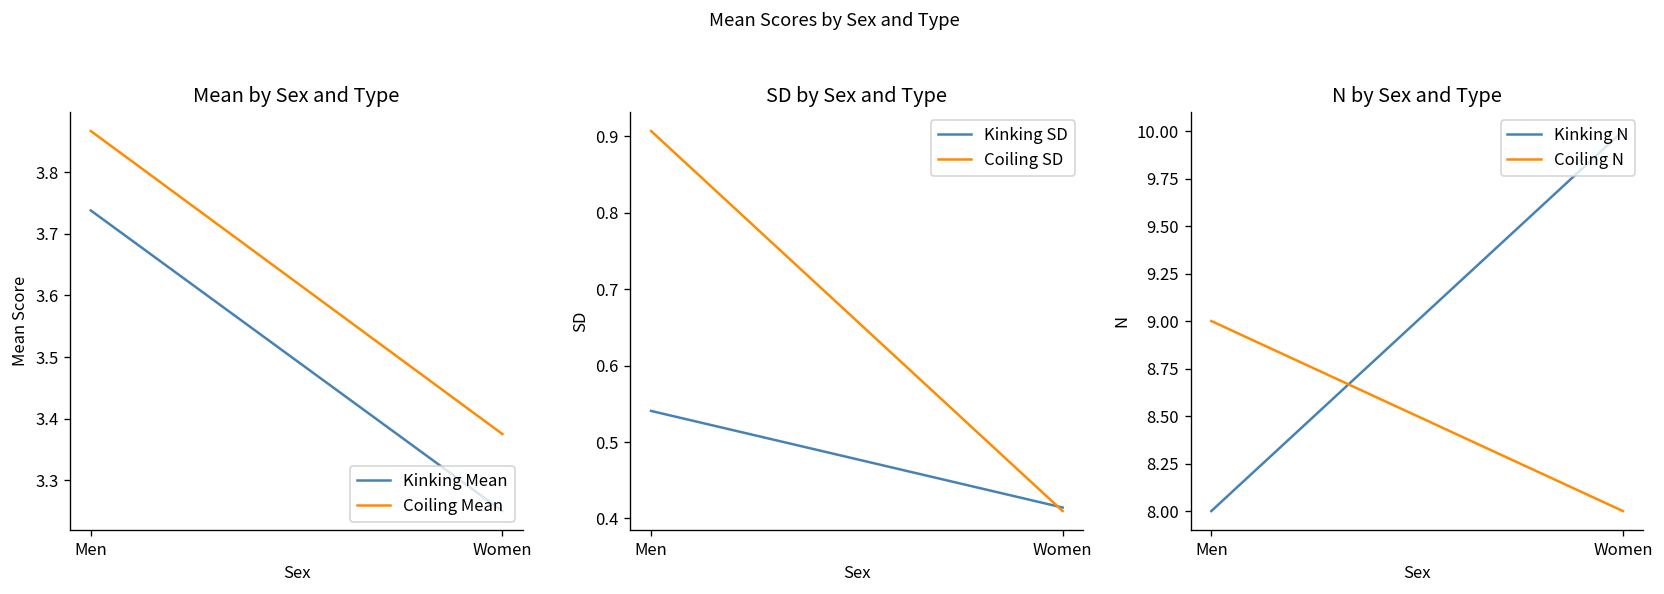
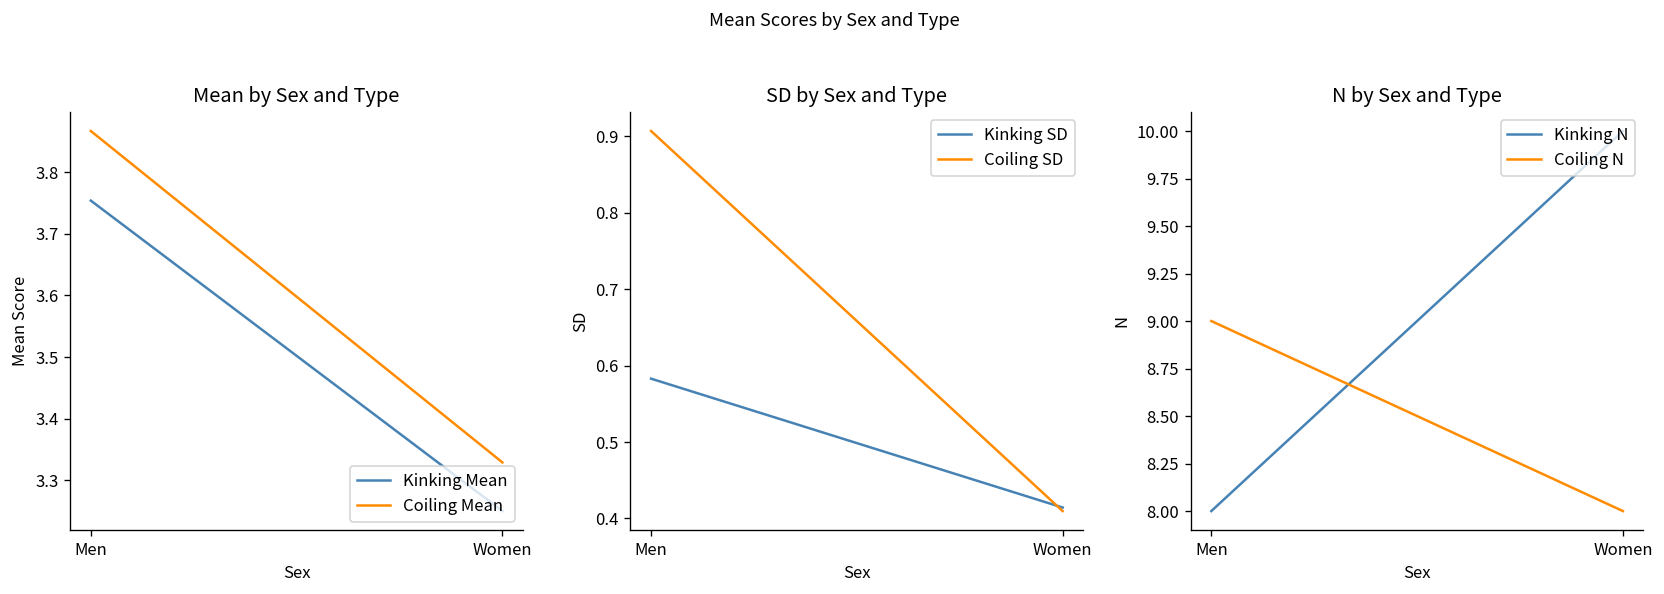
  {
    "Mean by Sex and Type": {
      "Kinking Mean": {
-       "Men": 3.74
+       "Men": 3.75
      },
      "Coiling Mean": {
        "Men": 3.87,
-       "Women": 3.38
+       "Women": 3.33
      }
    },
    "SD by Sex and Type": {
      "Kinking SD": {
-       "Men": 0.54,
+       "Men": 0.58,
        "Women": 0.41
      },
      "Coiling SD": {
        "Men": 0.91,
        "Women": 0.41
      }
    },
    "N by Sex and Type": {
      "Kinking N": {
        "Men": 8.00
      },
      "Coiling N": {
        "Men": 9.00,
        "Women": 8.00
      }
    }
  }
